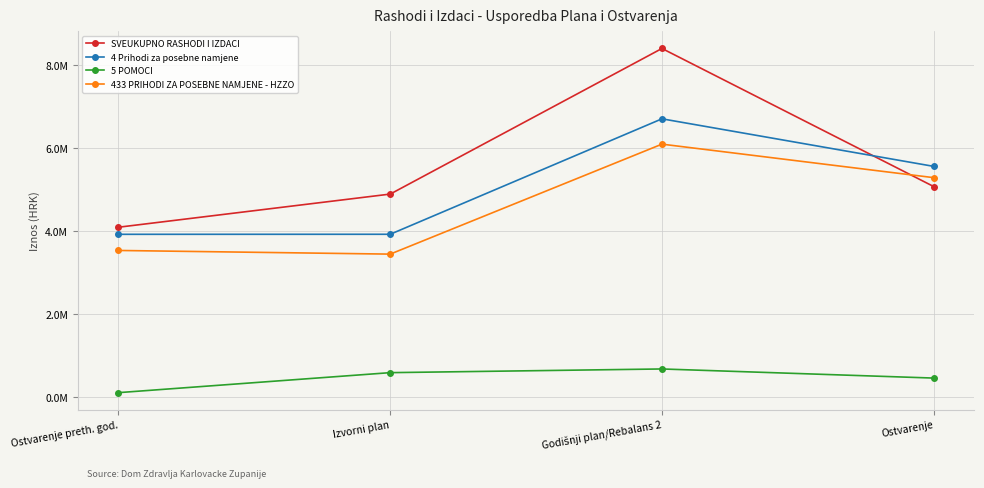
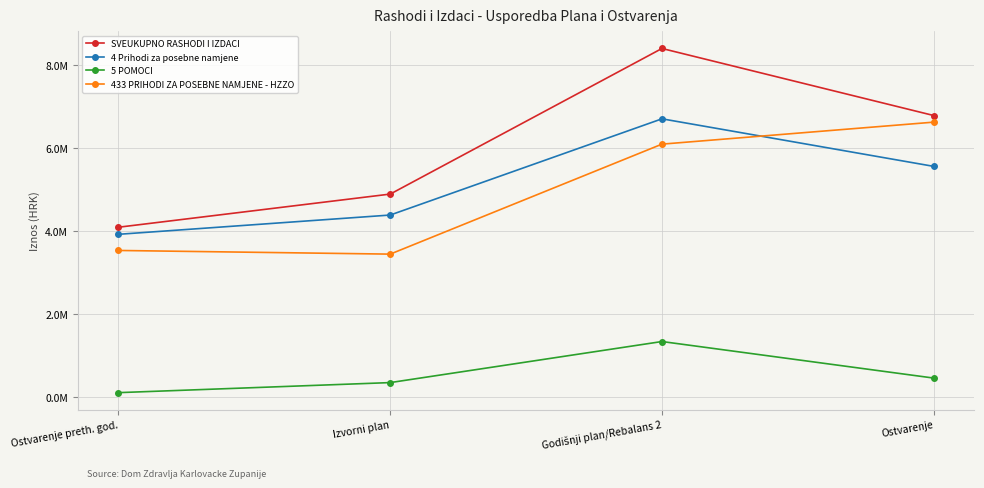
  {
    "SVEUKUPNO RASHODI I IZDACI": {
      "Ostvarenje preth. god.": 4100000,
      "Izvorni plan": 4900000,
      "Godišnji plan/Rebalans 2": 8400000,
-     "Ostvarenje": 5100000
+     "Ostvarenje": 6800000
    },
    "4 Prihodi za posebne namjene": {
      "Ostvarenje preth. god.": 3900000,
-     "Izvorni plan": 3900000,
+     "Izvorni plan": 4400000,
      "Godišnji plan/Rebalans 2": 6700000,
      "Ostvarenje": 5600000
    },
    "5 POMOCI": {
      "Ostvarenje preth. god.": 100000,
-     "Izvorni plan": 600000,
-     "Godišnji plan/Rebalans 2": 700000,
+     "Izvorni plan": 300000,
+     "Godišnji plan/Rebalans 2": 1300000,
      "Ostvarenje": 500000
    },
    "433 PRIHODI ZA POSEBNE NAMJENE - HZZO": {
      "Ostvarenje preth. god.": 3500000,
      "Izvorni plan": 3400000,
      "Godišnji plan/Rebalans 2": 6100000,
-     "Ostvarenje": 5300000
+     "Ostvarenje": 6600000
    }
  }
